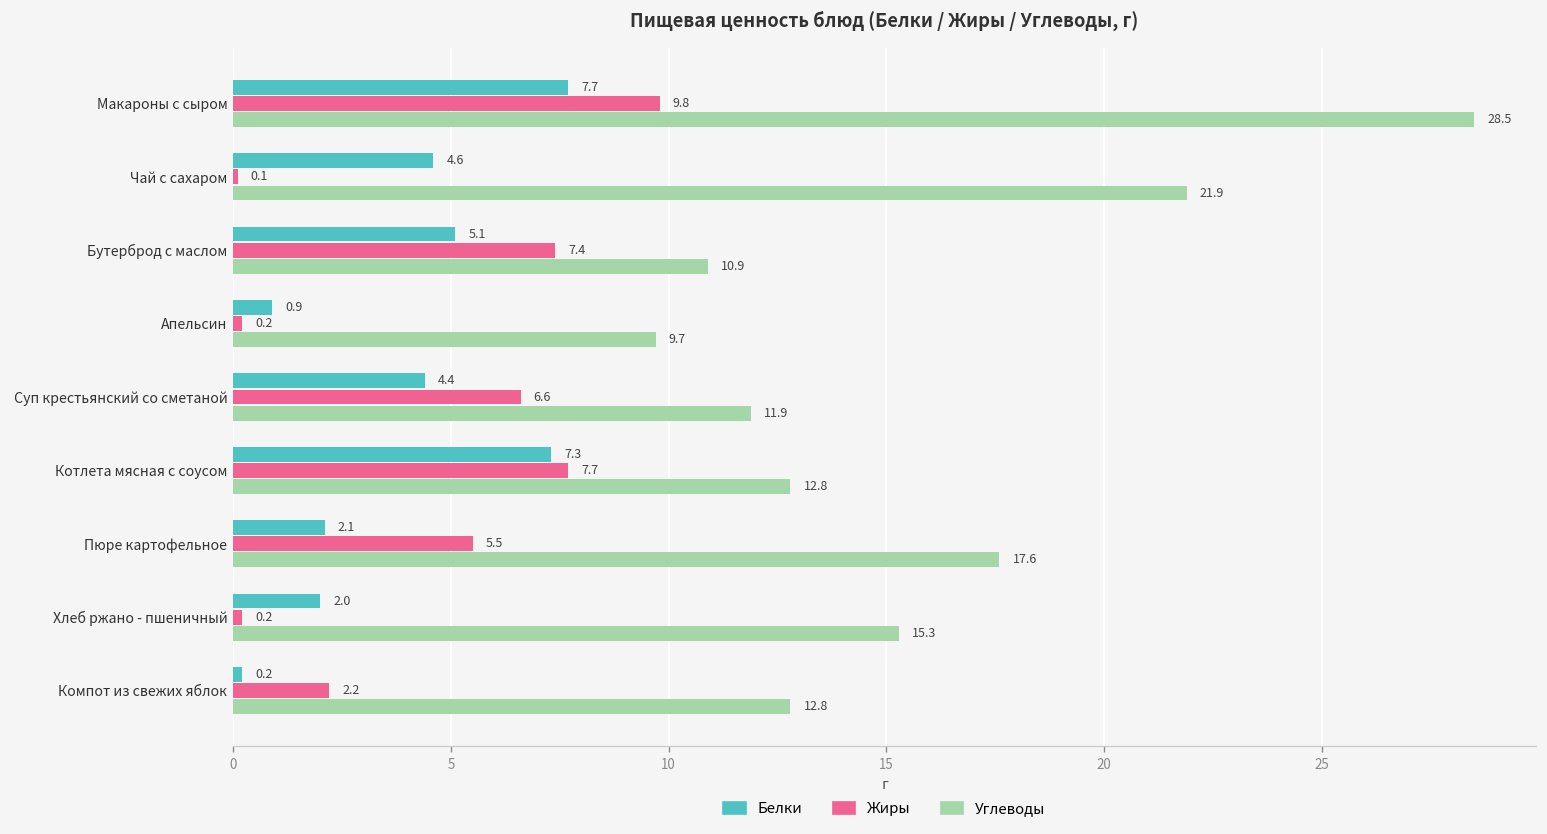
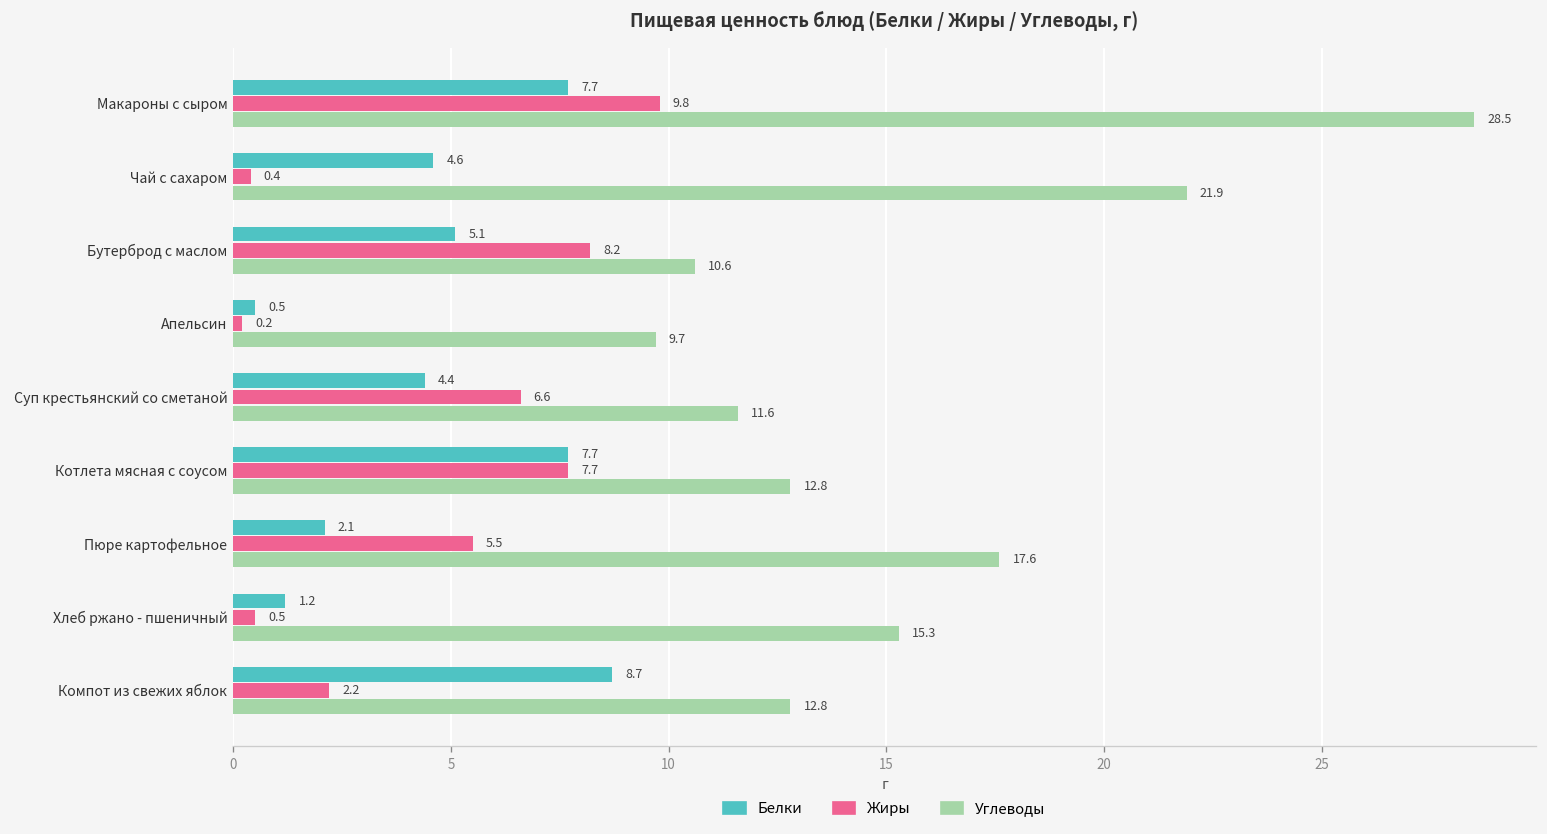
  {
    "Белки": {
      "Макароны с сыром": 7.7,
      "Чай с сахаром": 4.6,
      "Бутерброд с маслом": 5.1,
-     "Апельсин": 0.9,
+     "Апельсин": 0.5,
      "Суп крестьянский со сметаной": 4.4,
-     "Котлета мясная с соусом": 7.3,
+     "Котлета мясная с соусом": 7.7,
      "Пюре картофельное": 2.1,
-     "Хлеб ржано - пшеничный": 2.0,
-     "Компот из свежих яблок": 0.2
+     "Хлеб ржано - пшеничный": 1.2,
+     "Компот из свежих яблок": 8.7
    },
    "Жиры": {
      "Макароны с сыром": 9.8,
-     "Чай с сахаром": 0.1,
-     "Бутерброд с маслом": 7.4,
+     "Чай с сахаром": 0.4,
+     "Бутерброд с маслом": 8.2,
      "Апельсин": 0.2,
      "Суп крестьянский со сметаной": 6.6,
      "Котлета мясная с соусом": 7.7,
      "Пюре картофельное": 5.5,
-     "Хлеб ржано - пшеничный": 0.2,
+     "Хлеб ржано - пшеничный": 0.5,
      "Компот из свежих яблок": 2.2
    },
    "Углеводы": {
      "Макароны с сыром": 28.5,
      "Чай с сахаром": 21.9,
-     "Бутерброд с маслом": 10.9,
+     "Бутерброд с маслом": 10.6,
      "Апельсин": 9.7,
-     "Суп крестьянский со сметаной": 11.9,
+     "Суп крестьянский со сметаной": 11.6,
      "Котлета мясная с соусом": 12.8,
      "Пюре картофельное": 17.6,
      "Хлеб ржано - пшеничный": 15.3,
      "Компот из свежих яблок": 12.8
    }
  }
